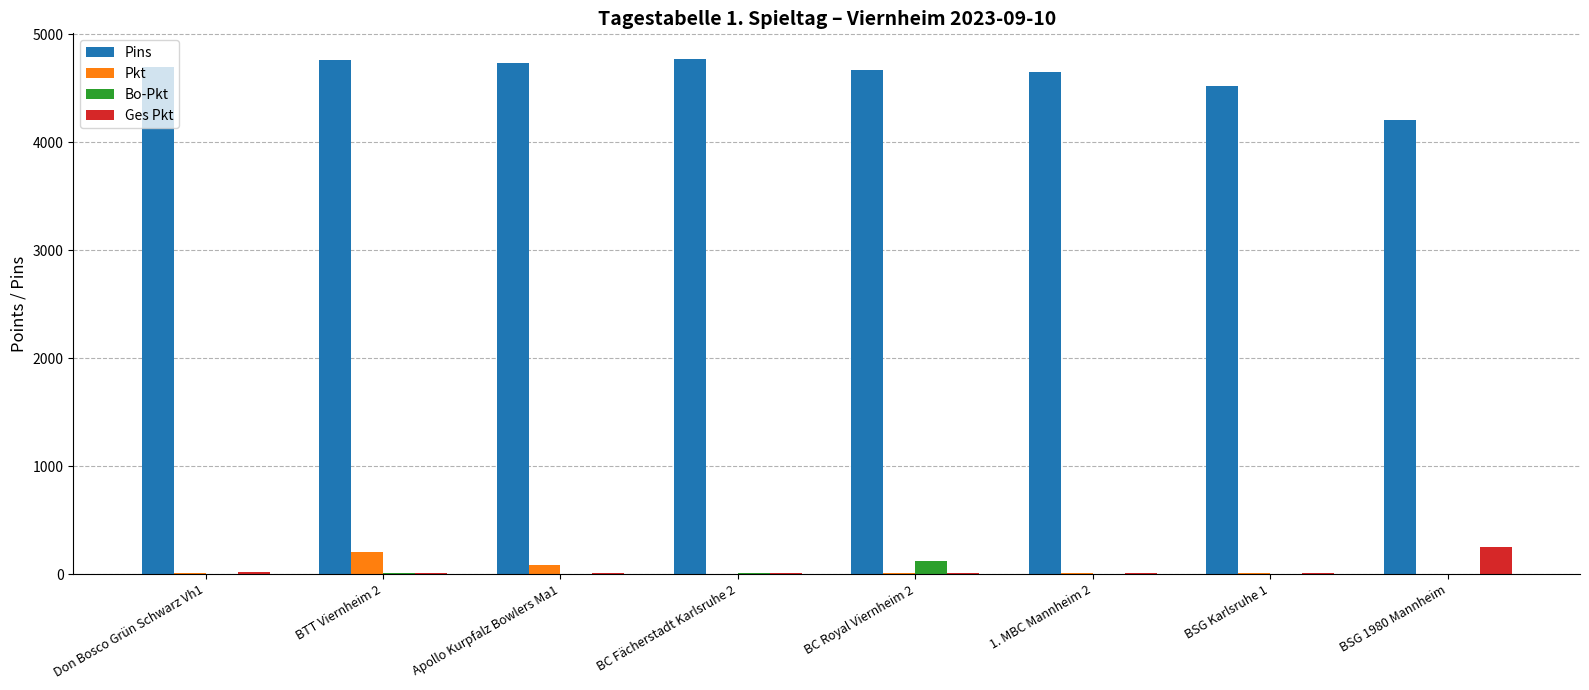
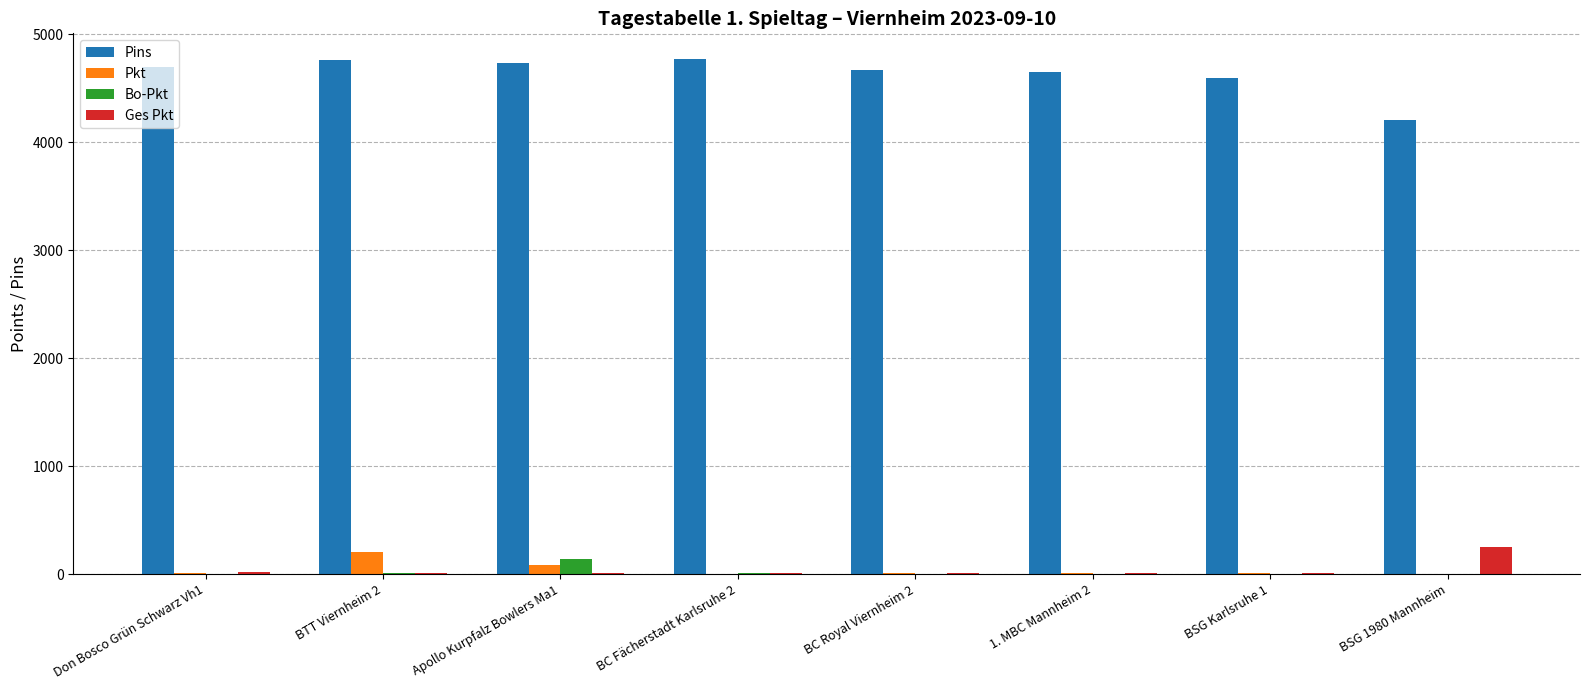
  {
    "Pins": {
      "BTT Viernheim 2": 4760,
      "Apollo Kurpfalz Bowlers Ma1": 4730,
      "BC Fächerstadt Karlsruhe 2": 4770,
      "BC Royal Viernheim 2": 4670,
      "1. MBC Mannheim 2": 4650,
-     "BSG Karlsruhe 1": 4520,
+     "BSG Karlsruhe 1": 4600,
      "BSG 1980 Mannheim": 4210
    },
    "Pkt": {
      "BTT Viernheim 2": 210,
      "Apollo Kurpfalz Bowlers Ma1": 90
    },
    "Bo-Pkt": {
-     "Apollo Kurpfalz Bowlers Ma1": 10,
-     "BC Royal Viernheim 2": 120
+     "Apollo Kurpfalz Bowlers Ma1": 140,
+     "BC Royal Viernheim 2": 0
    },
    "Ges Pkt": {
      "BSG 1980 Mannheim": 250
    }
  }
